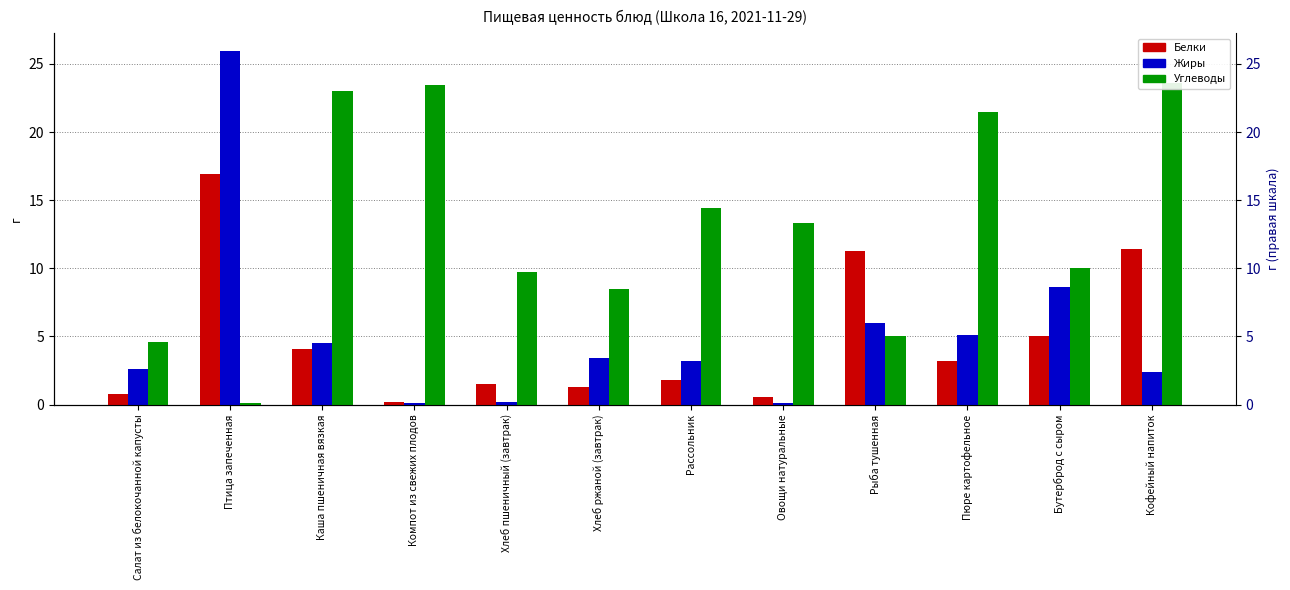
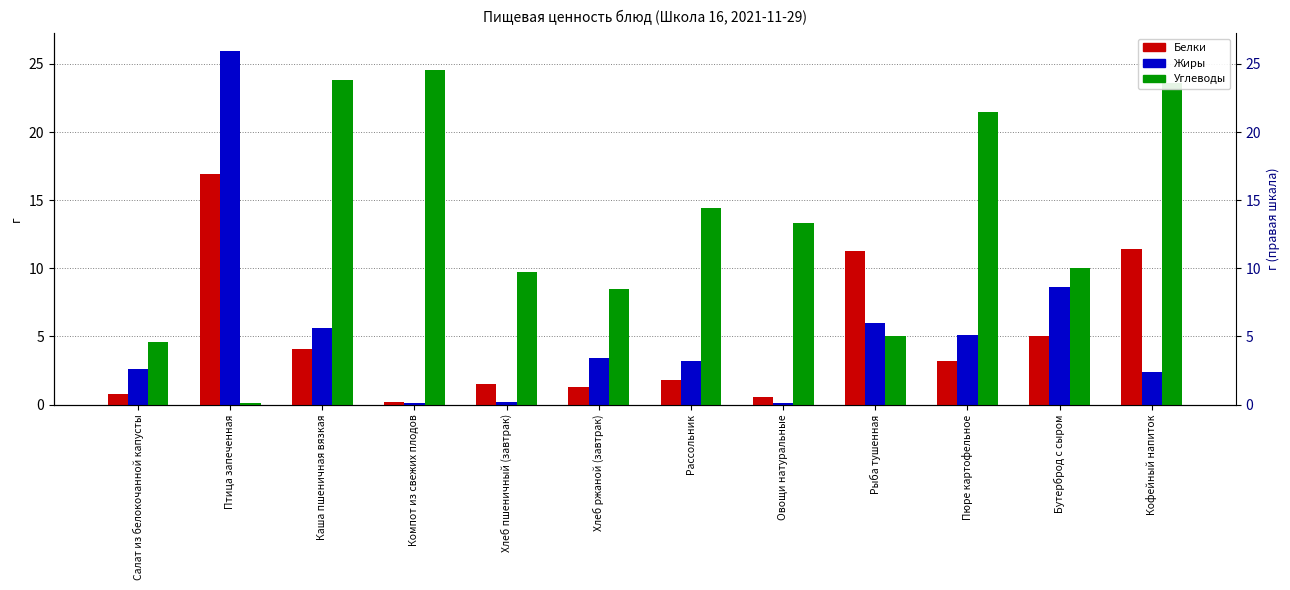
  {
    "Белки": {
      "Салат из белокочанной капусты": 0.8,
      "Птица запеченная": 16.9,
      "Каша пшеничная вязкая": 4.1,
      "Компот из свежих плодов": 0.2,
      "Хлеб пшеничный (завтрак)": 1.5,
      "Хлеб ржаной (завтрак)": 1.3,
      "Рассольник": 1.8,
      "Овощи натуральные": 0.6,
      "Рыба тушенная": 11.3,
      "Пюре картофельное": 3.2,
      "Бутерброд с сыром": 5.0,
      "Кофейный напиток": 11.4
    },
    "Жиры": {
      "Салат из белокочанной капусты": 2.6,
      "Птица запеченная": 26.0,
-     "Каша пшеничная вязкая": 4.5,
+     "Каша пшеничная вязкая": 5.6,
      "Хлеб пшеничный (завтрак)": 0.2,
      "Хлеб ржаной (завтрак)": 3.4,
      "Рассольник": 3.2,
      "Рыба тушенная": 6.0,
      "Пюре картофельное": 5.1,
      "Бутерброд с сыром": 8.6,
      "Кофейный напиток": 2.4
    },
    "Углеводы": {
      "Салат из белокочанной капусты": 4.6,
-     "Каша пшеничная вязкая": 23.0,
-     "Компот из свежих плодов": 23.5,
+     "Каша пшеничная вязкая": 23.8,
+     "Компот из свежих плодов": 24.6,
      "Хлеб пшеничный (завтрак)": 9.7,
      "Хлеб ржаной (завтрак)": 8.5,
      "Рассольник": 14.4,
      "Овощи натуральные": 13.3,
      "Рыба тушенная": 5.0,
      "Пюре картофельное": 21.5,
      "Бутерброд с сыром": 10.0
    }
  }
